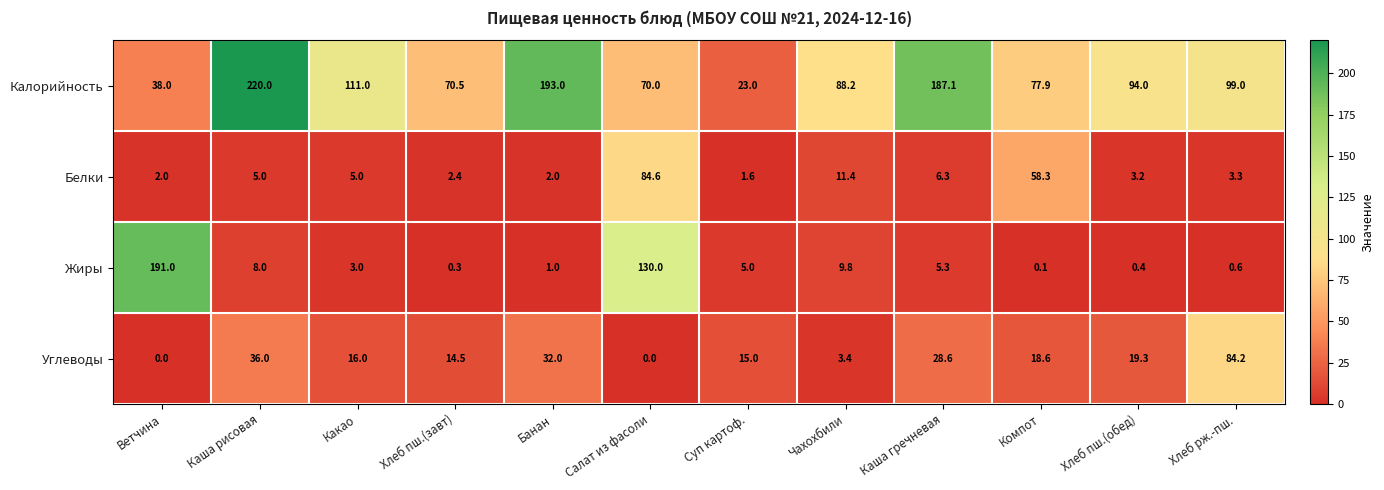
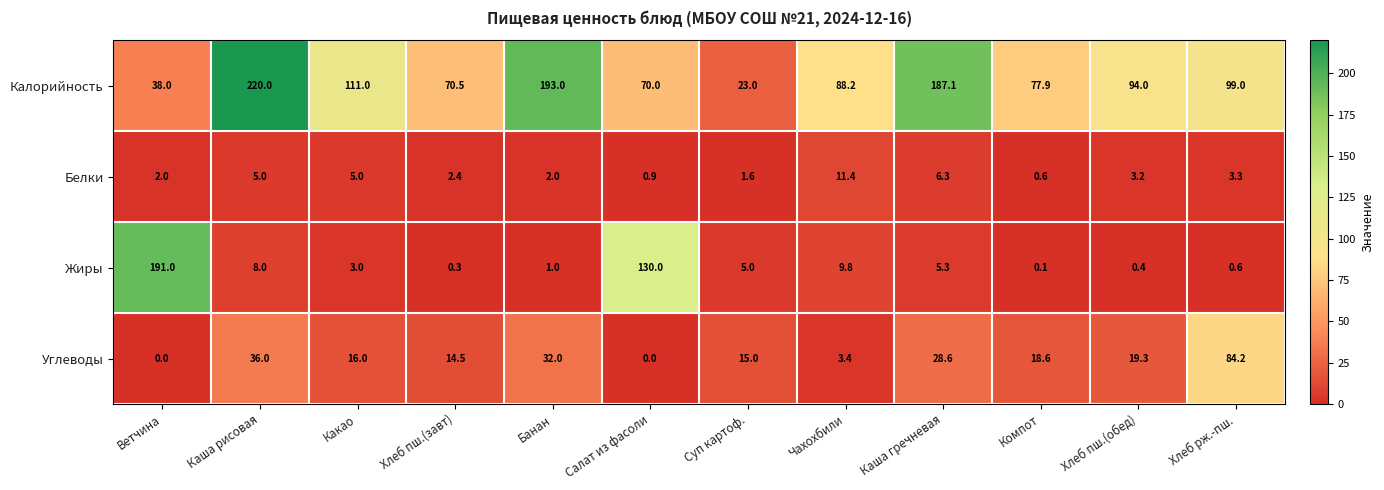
  {
    "Калорийность": {
      "Ветчина": 38.0,
      "Каша рисовая": 220.0,
      "Какао": 111.0,
      "Хлеб пш.(завт)": 70.5,
      "Банан": 193.0,
      "Салат из фасоли": 70.0,
      "Суп картоф.": 23.0,
      "Чахохбили": 88.2,
      "Каша гречневая": 187.1,
      "Компот": 77.9,
      "Хлеб пш.(обед)": 94.0,
      "Хлеб рж.-пш.": 99.0
    },
    "Белки": {
      "Ветчина": 2.0,
      "Каша рисовая": 5.0,
      "Какао": 5.0,
      "Хлеб пш.(завт)": 2.4,
      "Банан": 2.0,
-     "Салат из фасоли": 84.6,
+     "Салат из фасоли": 0.9,
      "Суп картоф.": 1.6,
      "Чахохбили": 11.4,
      "Каша гречневая": 6.3,
-     "Компот": 58.3,
+     "Компот": 0.6,
      "Хлеб пш.(обед)": 3.2,
      "Хлеб рж.-пш.": 3.3
    },
    "Жиры": {
      "Ветчина": 191.0,
      "Каша рисовая": 8.0,
      "Какао": 3.0,
      "Хлеб пш.(завт)": 0.3,
      "Банан": 1.0,
      "Салат из фасоли": 130.0,
      "Суп картоф.": 5.0,
      "Чахохбили": 9.8,
      "Каша гречневая": 5.3,
      "Компот": 0.1,
      "Хлеб пш.(обед)": 0.4,
      "Хлеб рж.-пш.": 0.6
    },
    "Углеводы": {
      "Ветчина": 0.0,
      "Каша рисовая": 36.0,
      "Какао": 16.0,
      "Хлеб пш.(завт)": 14.5,
      "Банан": 32.0,
      "Салат из фасоли": 0.0,
      "Суп картоф.": 15.0,
      "Чахохбили": 3.4,
      "Каша гречневая": 28.6,
      "Компот": 18.6,
      "Хлеб пш.(обед)": 19.3,
      "Хлеб рж.-пш.": 84.2
    }
  }
